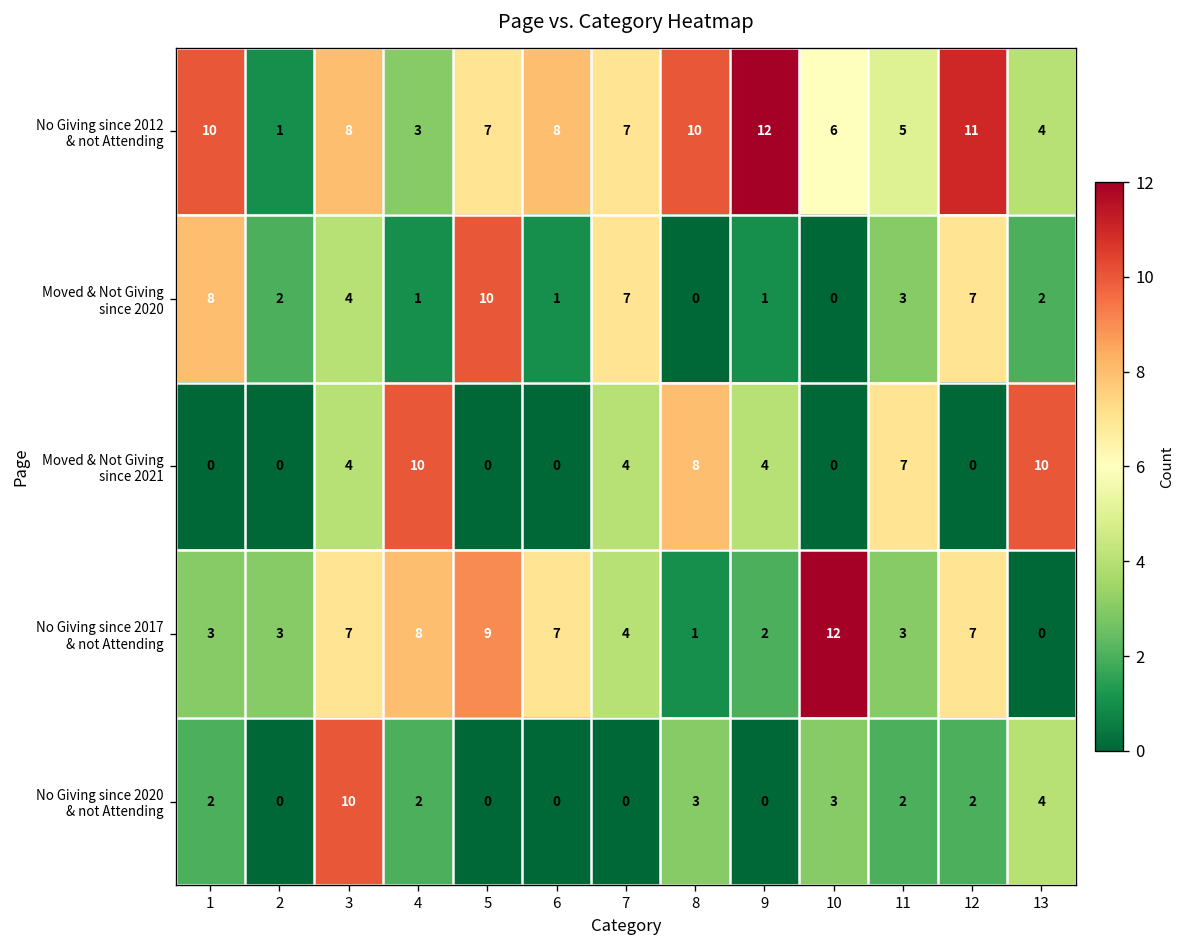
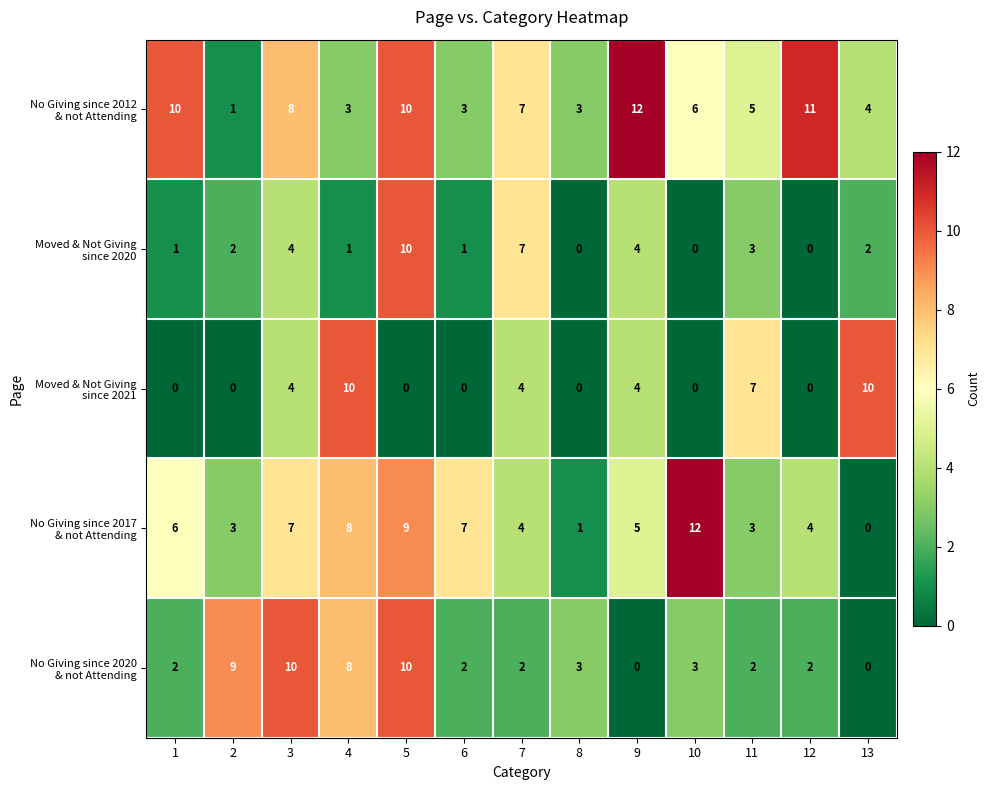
  {
    "No Giving since 2012 & not Attending": {
      "1": 10,
      "2": 1,
      "3": 8,
      "4": 3,
-     "5": 7,
-     "6": 8,
+     "5": 10,
+     "6": 3,
      "7": 7,
-     "8": 10,
+     "8": 3,
      "9": 12,
      "10": 6,
      "11": 5,
      "12": 11,
      "13": 4
    },
    "Moved & Not Giving since 2020": {
-     "1": 8,
+     "1": 1,
      "2": 2,
      "3": 4,
      "4": 1,
      "5": 10,
      "6": 1,
      "7": 7,
      "8": 0,
-     "9": 1,
+     "9": 4,
      "10": 0,
      "11": 3,
-     "12": 7,
+     "12": 0,
      "13": 2
    },
    "Moved & Not Giving since 2021": {
      "1": 0,
      "2": 0,
      "3": 4,
      "4": 10,
      "5": 0,
      "6": 0,
      "7": 4,
-     "8": 8,
+     "8": 0,
      "9": 4,
      "10": 0,
      "11": 7,
      "12": 0,
      "13": 10
    },
    "No Giving since 2017 & not Attending": {
-     "1": 3,
+     "1": 6,
      "2": 3,
      "3": 7,
      "4": 8,
      "5": 9,
      "6": 7,
      "7": 4,
      "8": 1,
-     "9": 2,
+     "9": 5,
      "10": 12,
      "11": 3,
-     "12": 7,
+     "12": 4,
      "13": 0
    },
    "No Giving since 2020 & not Attending": {
      "1": 2,
-     "2": 0,
+     "2": 9,
      "3": 10,
-     "4": 2,
-     "5": 0,
-     "6": 0,
-     "7": 0,
+     "4": 8,
+     "5": 10,
+     "6": 2,
+     "7": 2,
      "8": 3,
      "9": 0,
      "10": 3,
      "11": 2,
      "12": 2,
-     "13": 4
+     "13": 0
    }
  }
